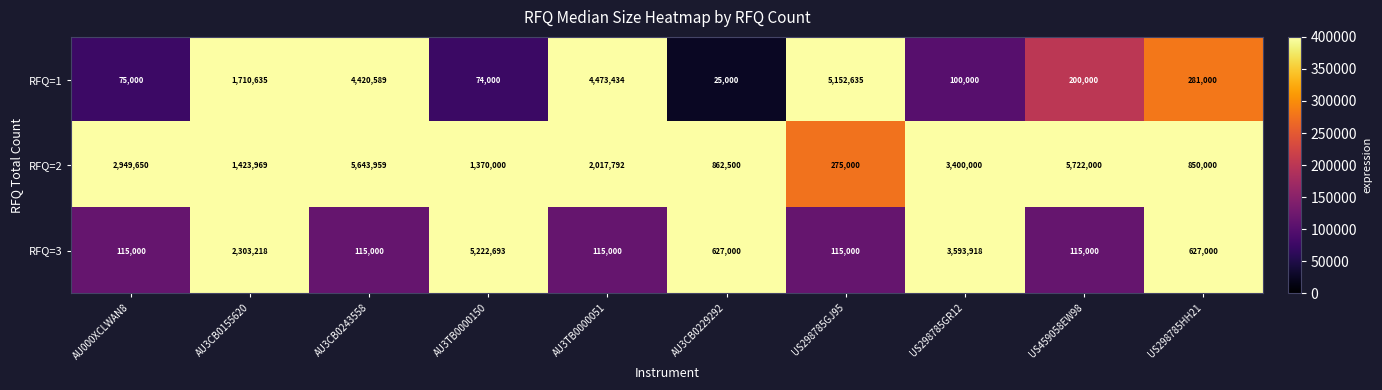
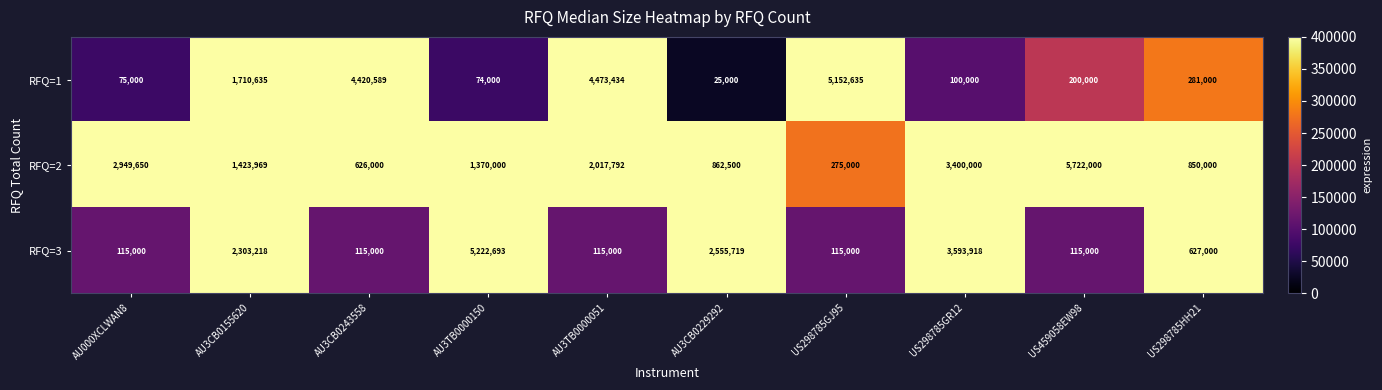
  {
    "RFQ=1": {
      "AU000XCLWAN8": "75,000",
      "AU3CB0155620": "1,710,635",
      "AU3CB0243558": "4,420,589",
      "AU3TB0000150": "74,000",
      "AU3TB0000051": "4,473,434",
      "AU3CB0229292": "25,000",
      "US298785GJ95": "5,152,635",
      "US298785GR12": "100,000",
      "US459058EW98": "200,000",
      "US298785HH21": "281,000"
    },
    "RFQ=2": {
      "AU000XCLWAN8": "2,949,650",
      "AU3CB0155620": "1,423,969",
-     "AU3CB0243558": "5,643,959",
+     "AU3CB0243558": "626,000",
      "AU3TB0000150": "1,370,000",
      "AU3TB0000051": "2,017,792",
      "AU3CB0229292": "862,500",
      "US298785GJ95": "275,000",
      "US298785GR12": "3,400,000",
      "US459058EW98": "5,722,000",
      "US298785HH21": "850,000"
    },
    "RFQ=3": {
      "AU000XCLWAN8": "115,000",
      "AU3CB0155620": "2,303,218",
      "AU3CB0243558": "115,000",
      "AU3TB0000150": "5,222,693",
      "AU3TB0000051": "115,000",
-     "AU3CB0229292": "627,000",
+     "AU3CB0229292": "2,555,719",
      "US298785GJ95": "115,000",
      "US298785GR12": "3,593,918",
      "US459058EW98": "115,000",
      "US298785HH21": "627,000"
    }
  }
